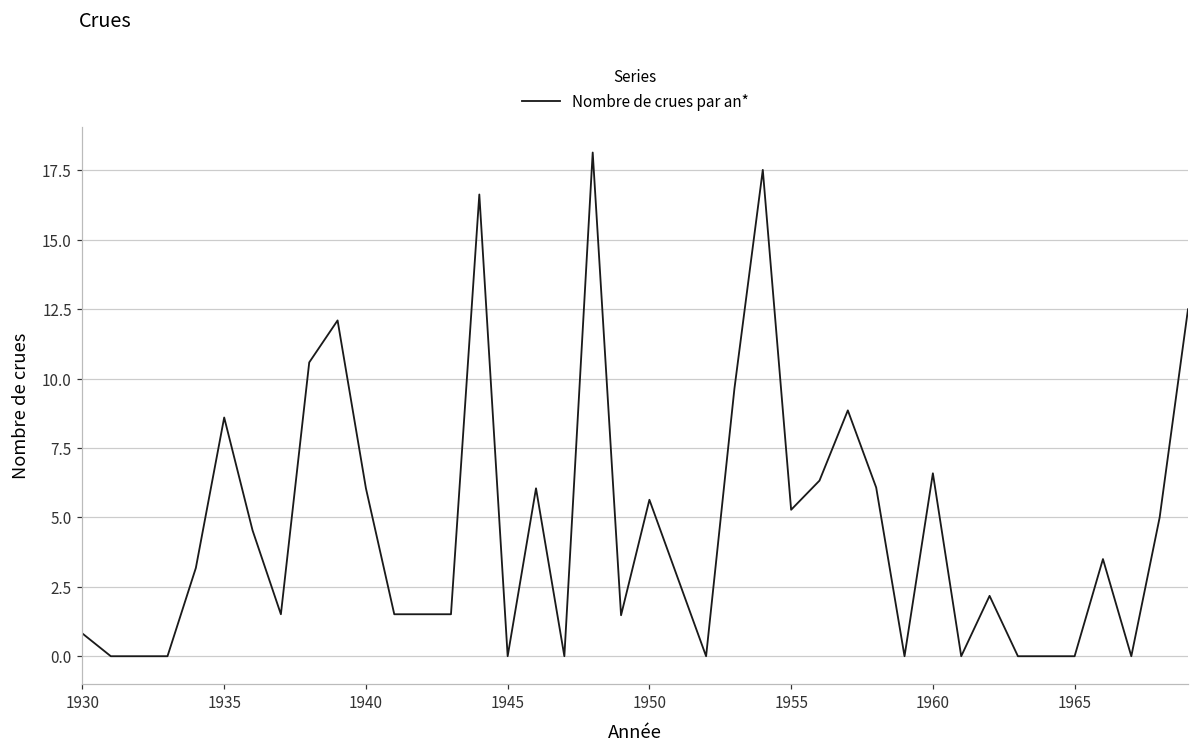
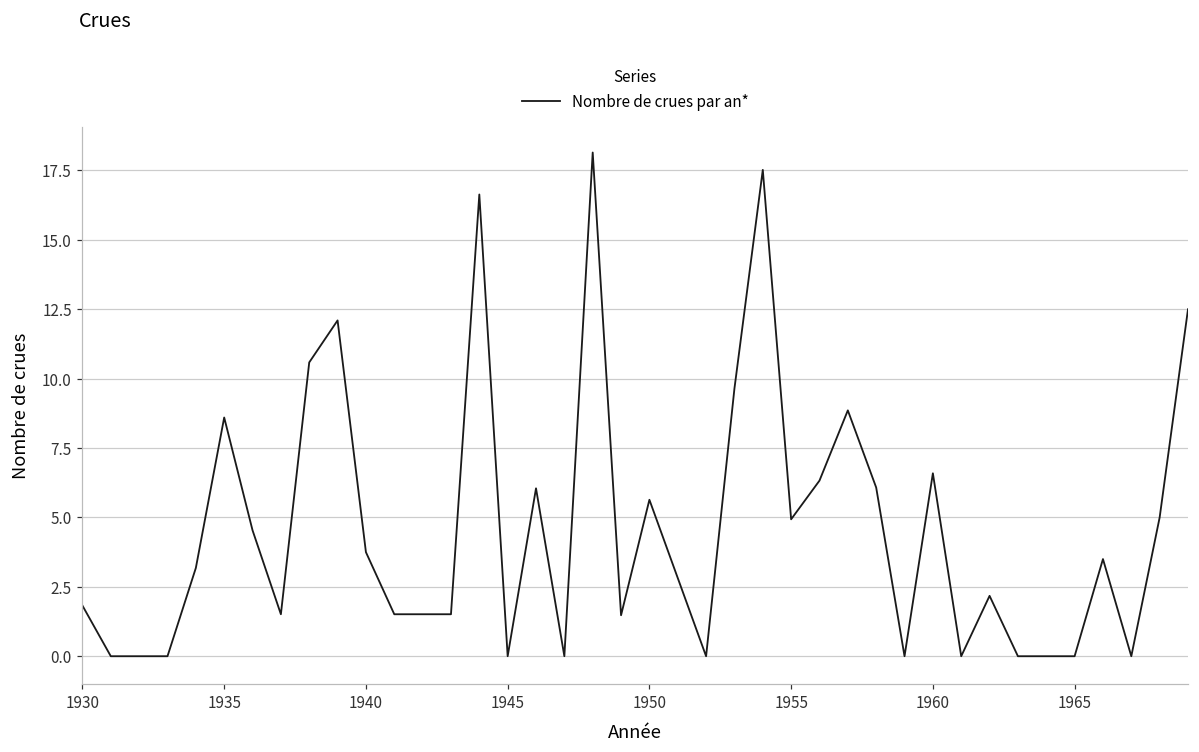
  {
-   "1930": 0.8,
+   "1930": 1.8,
    "1935": 8.6,
-   "1940": 6.0,
+   "1940": 3.7,
    "1945": 0.0,
    "1950": 5.6,
-   "1955": 5.3,
+   "1955": 4.9,
    "1960": 6.6,
    "1965": 0.0
  }
